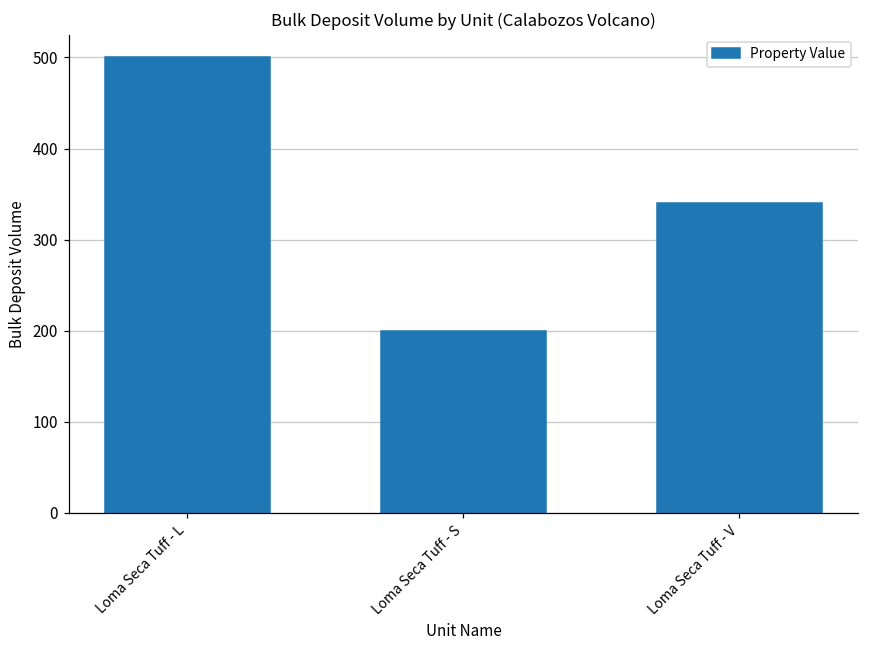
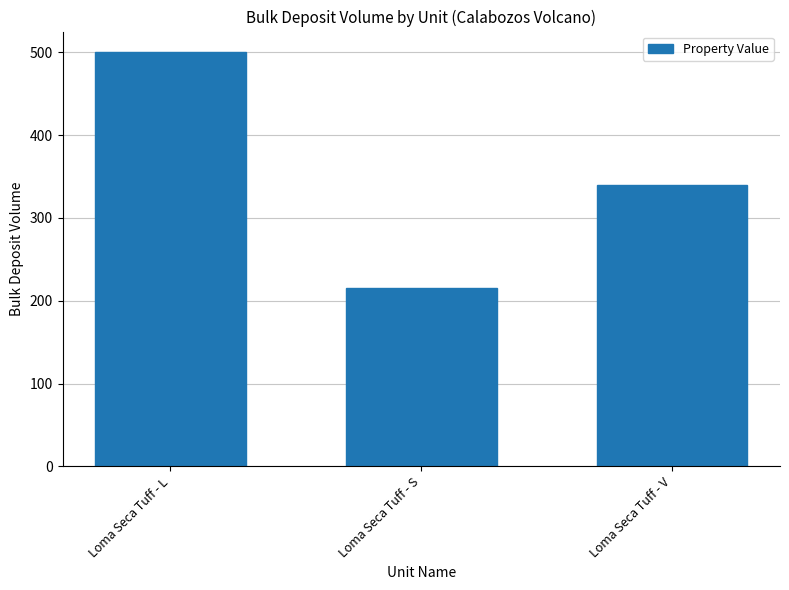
  {
    "Loma Seca Tuff - L": 500,
-   "Loma Seca Tuff - S": 200,
+   "Loma Seca Tuff - S": 220,
    "Loma Seca Tuff - V": 340
  }
